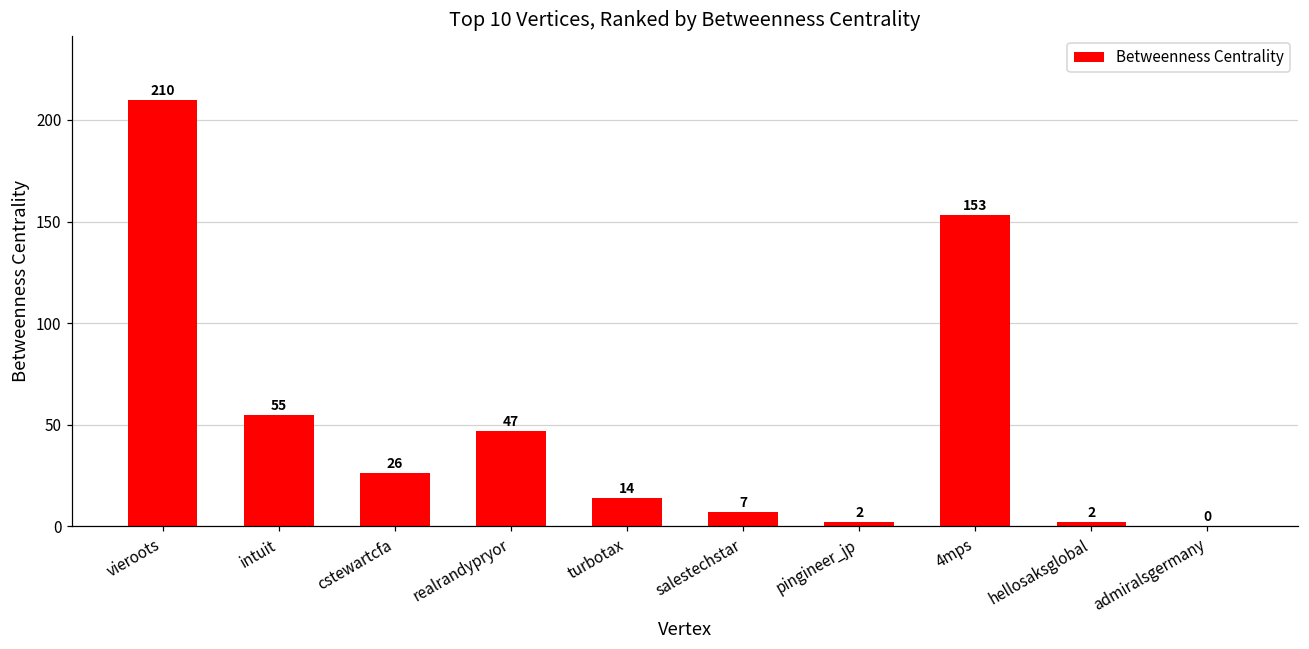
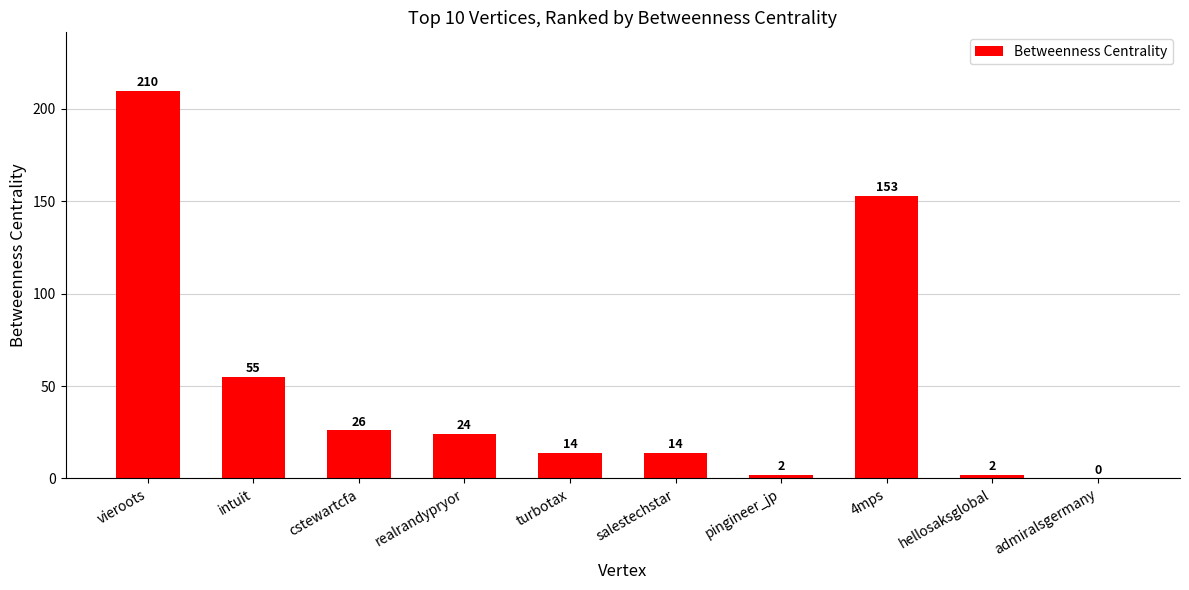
  {
    "vieroots": 210,
    "intuit": 55,
    "cstewartcfa": 26,
-   "realrandypryor": 47,
+   "realrandypryor": 24,
    "turbotax": 14,
-   "salestechstar": 7,
+   "salestechstar": 14,
    "pingineer_jp": 2,
    "4mps": 153,
    "hellosaksglobal": 2,
    "admiralsgermany": 0
  }
